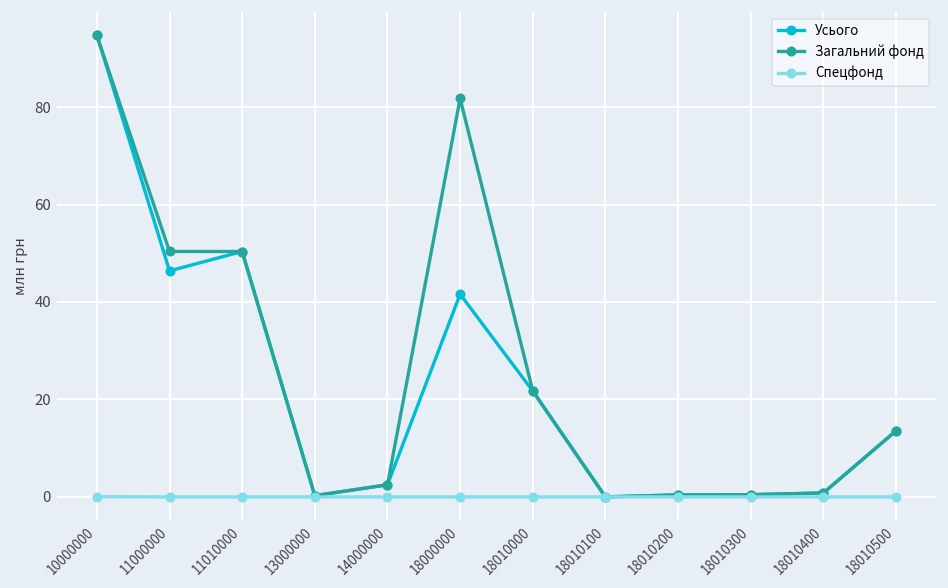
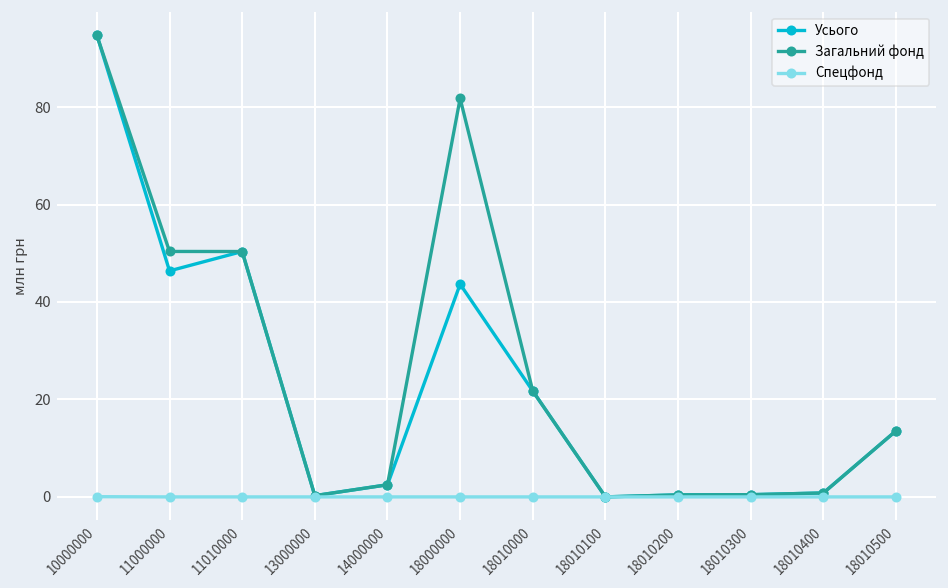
  {
    "Усього": {
      "11000000": 46,
-     "18000000": 42
+     "18000000": 44
    },
    "Загальний фонд": {
      "11000000": 50,
      "18000000": 82
    },
    "Спецфонд": {
      "10000000": 0,
      "11000000": 0,
      "11010000": 0,
      "14000000": 0,
      "18000000": 0,
      "18010000": 0,
      "18010400": 0,
      "18010500": 0
    }
  }
